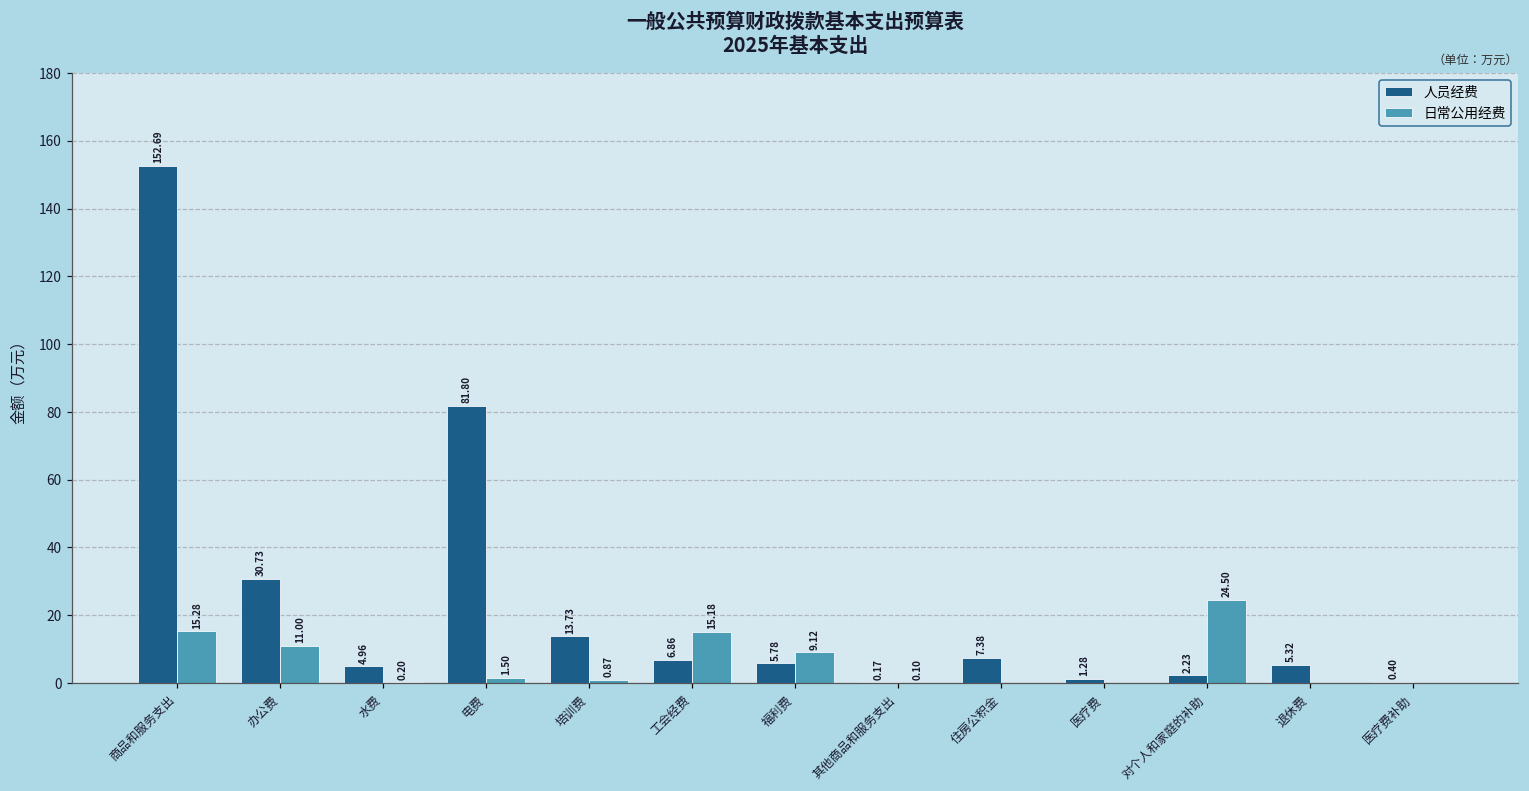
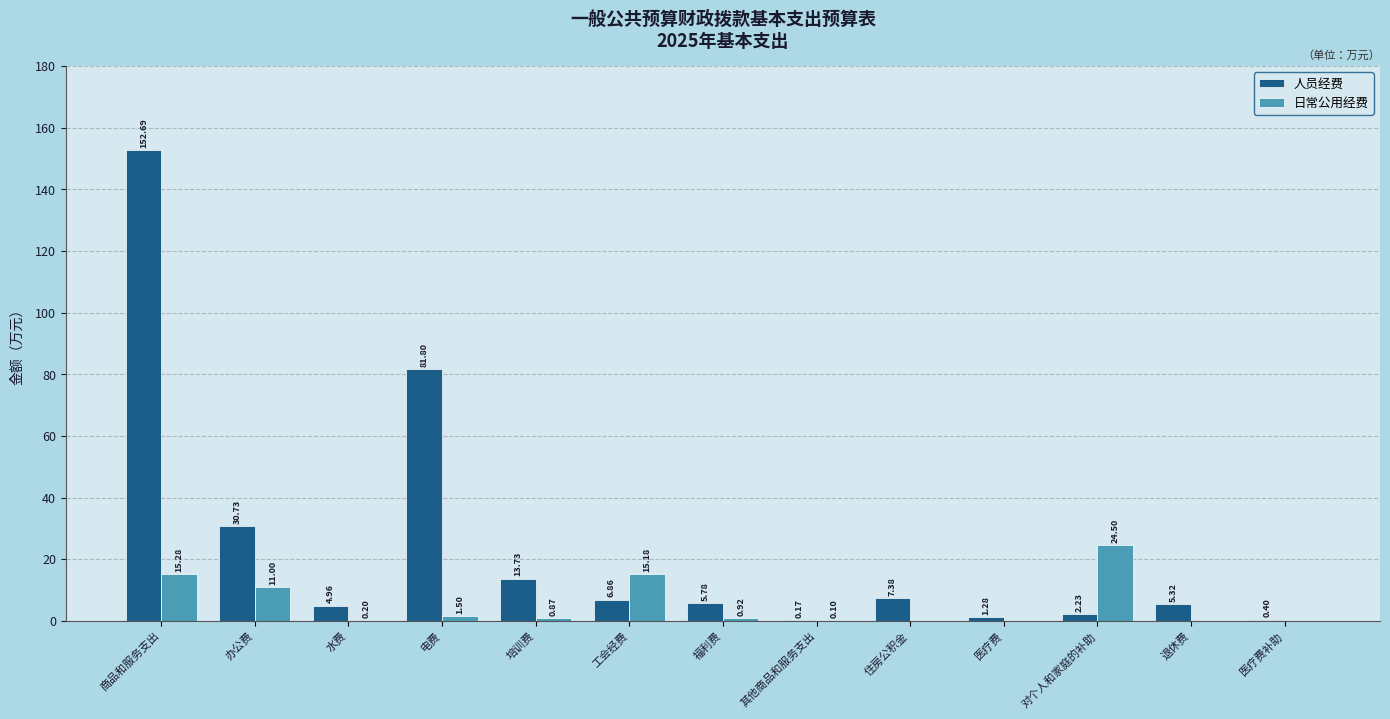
  {
    "人员经费": {
      "商品和服务支出": 152.69,
      "办公费": 30.73,
      "水费": 4.96,
      "电费": 81.80,
      "培训费": 13.73,
      "工会经费": 6.86,
      "福利费": 5.78,
      "其他商品和服务支出": 0.17,
      "住房公积金": 7.38,
      "医疗费": 1.28,
      "对个人和家庭的补助": 2.23,
      "退休费": 5.32,
      "医疗费补助": 0.40
    },
    "日常公用经费": {
      "商品和服务支出": 15.28,
      "办公费": 11.00,
      "水费": 0.20,
      "电费": 1.50,
      "培训费": 0.87,
      "工会经费": 15.18,
-     "福利费": 9.12,
+     "福利费": 0.92,
      "其他商品和服务支出": 0.10,
      "对个人和家庭的补助": 24.50
    }
  }
